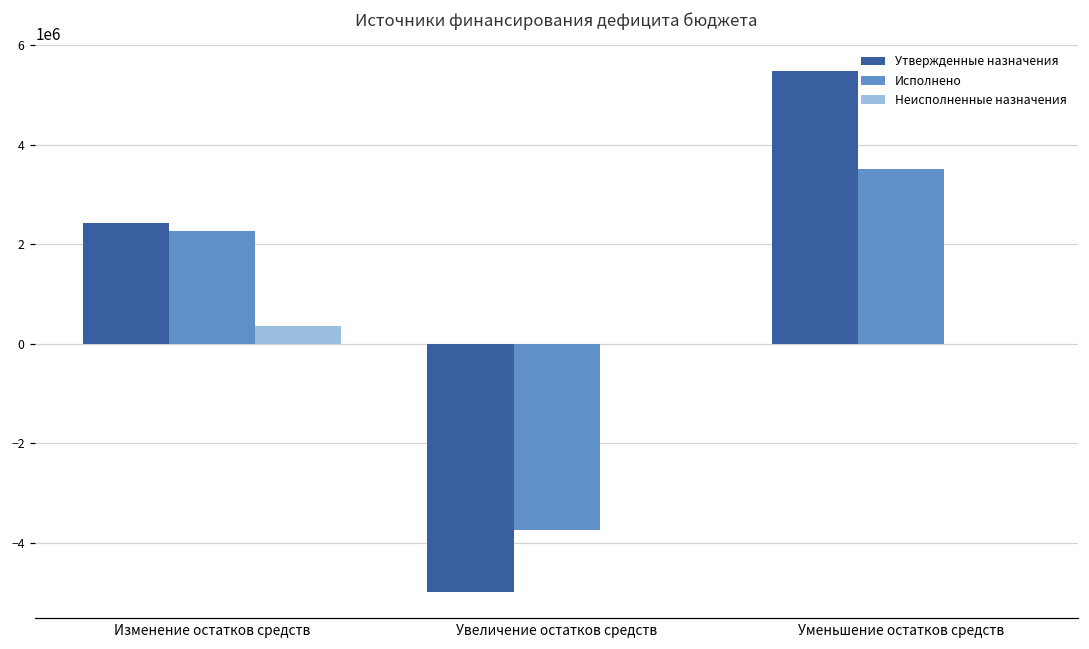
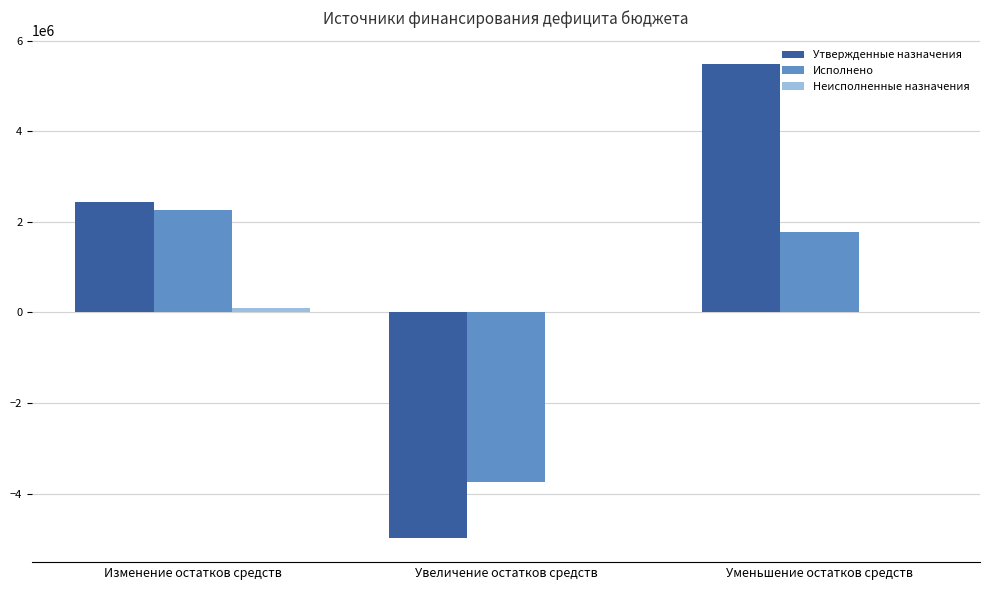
  {
    "Утвержденные назначения": {
      "Изменение остатков средств": 2400000,
      "Увеличение остатков средств": -5000000,
      "Уменьшение остатков средств": 5500000
    },
    "Исполнено": {
      "Изменение остатков средств": 2300000,
      "Увеличение остатков средств": -3700000,
-     "Уменьшение остатков средств": 3500000
+     "Уменьшение остатков средств": 1800000
    },
    "Неисполненные назначения": {
-     "Изменение остатков средств": 300000,
+     "Изменение остатков средств": 100000,
      "Увеличение остатков средств": 0,
      "Уменьшение остатков средств": 0
    }
  }
